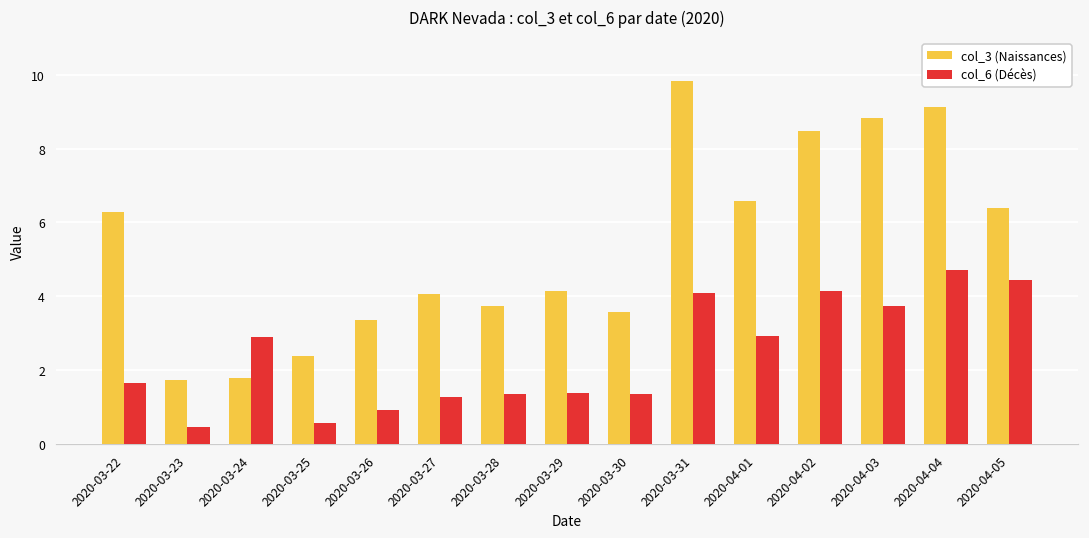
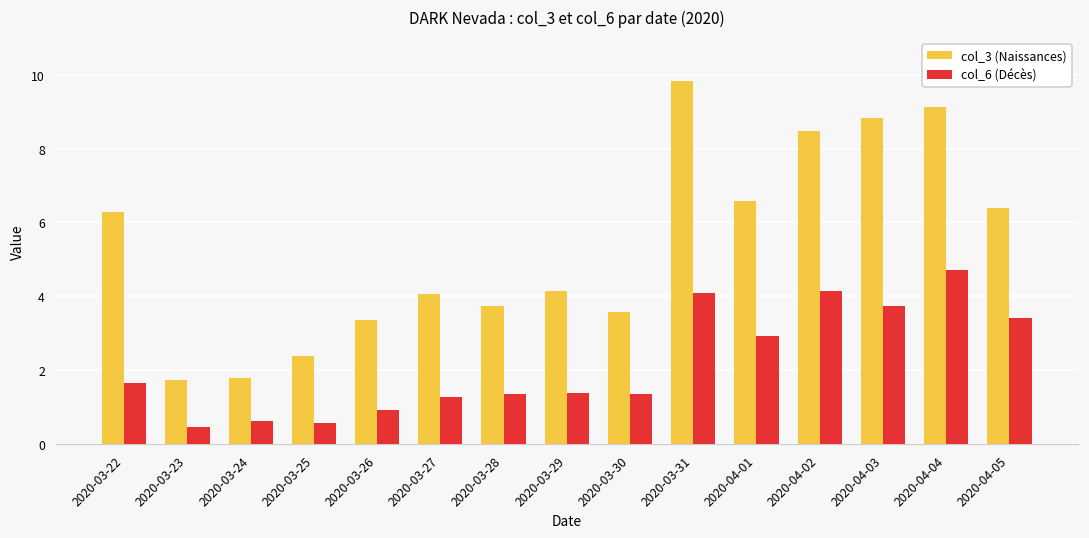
  {
    "col_3 (Naissances)": {
      "2020-03-22": 6.3,
      "2020-03-23": 1.7,
      "2020-03-24": 1.8,
      "2020-03-25": 2.4,
      "2020-03-26": 3.4,
      "2020-03-27": 4.1,
      "2020-03-28": 3.7,
      "2020-03-29": 4.1,
      "2020-03-30": 3.6,
      "2020-03-31": 9.8,
      "2020-04-01": 6.6,
      "2020-04-02": 8.5,
      "2020-04-03": 8.8,
      "2020-04-04": 9.1,
      "2020-04-05": 6.4
    },
    "col_6 (Décès)": {
      "2020-03-22": 1.7,
      "2020-03-23": 0.4,
-     "2020-03-24": 2.9,
+     "2020-03-24": 0.6,
      "2020-03-25": 0.6,
      "2020-03-26": 0.9,
      "2020-03-27": 1.3,
      "2020-03-28": 1.4,
      "2020-03-29": 1.4,
      "2020-03-30": 1.3,
      "2020-03-31": 4.1,
      "2020-04-01": 2.9,
      "2020-04-02": 4.1,
      "2020-04-03": 3.7,
      "2020-04-04": 4.7,
-     "2020-04-05": 4.4
+     "2020-04-05": 3.4
    }
  }
